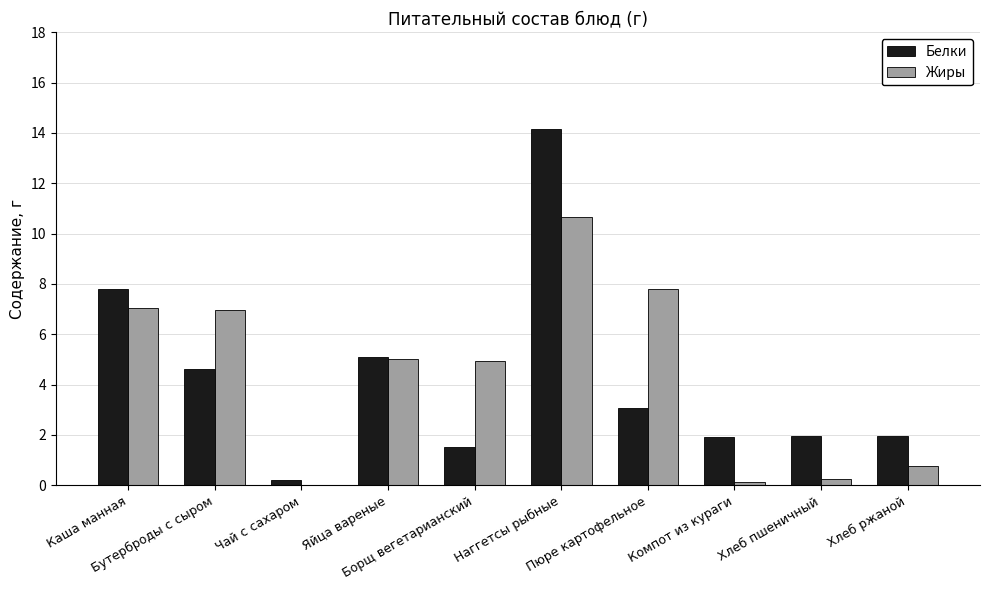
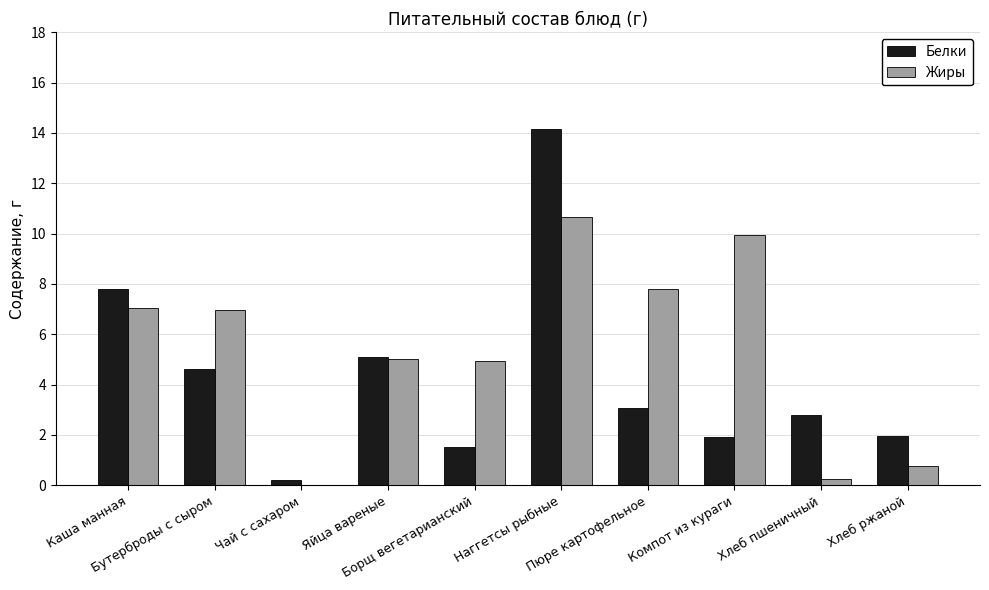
  {
    "Белки": {
      "Каша манная": 7.8,
      "Бутерброды с сыром": 4.6,
      "Чай с сахаром": 0.2,
      "Яйца вареные": 5.1,
      "Борщ вегетарианский": 1.5,
      "Наггетсы рыбные": 14.2,
      "Пюре картофельное": 3.1,
      "Компот из кураги": 1.9,
-     "Хлеб пшеничный": 2.0,
+     "Хлеб пшеничный": 2.8,
      "Хлеб ржаной": 2.0
    },
    "Жиры": {
      "Каша манная": 7.0,
      "Бутерброды с сыром": 7.0,
      "Чай с сахаром": 0.0,
      "Яйца вареные": 5.0,
      "Борщ вегетарианский": 4.9,
      "Наггетсы рыбные": 10.7,
      "Пюре картофельное": 7.8,
-     "Компот из кураги": 0.1,
+     "Компот из кураги": 10.0,
      "Хлеб пшеничный": 0.3,
      "Хлеб ржаной": 0.8
    }
  }
